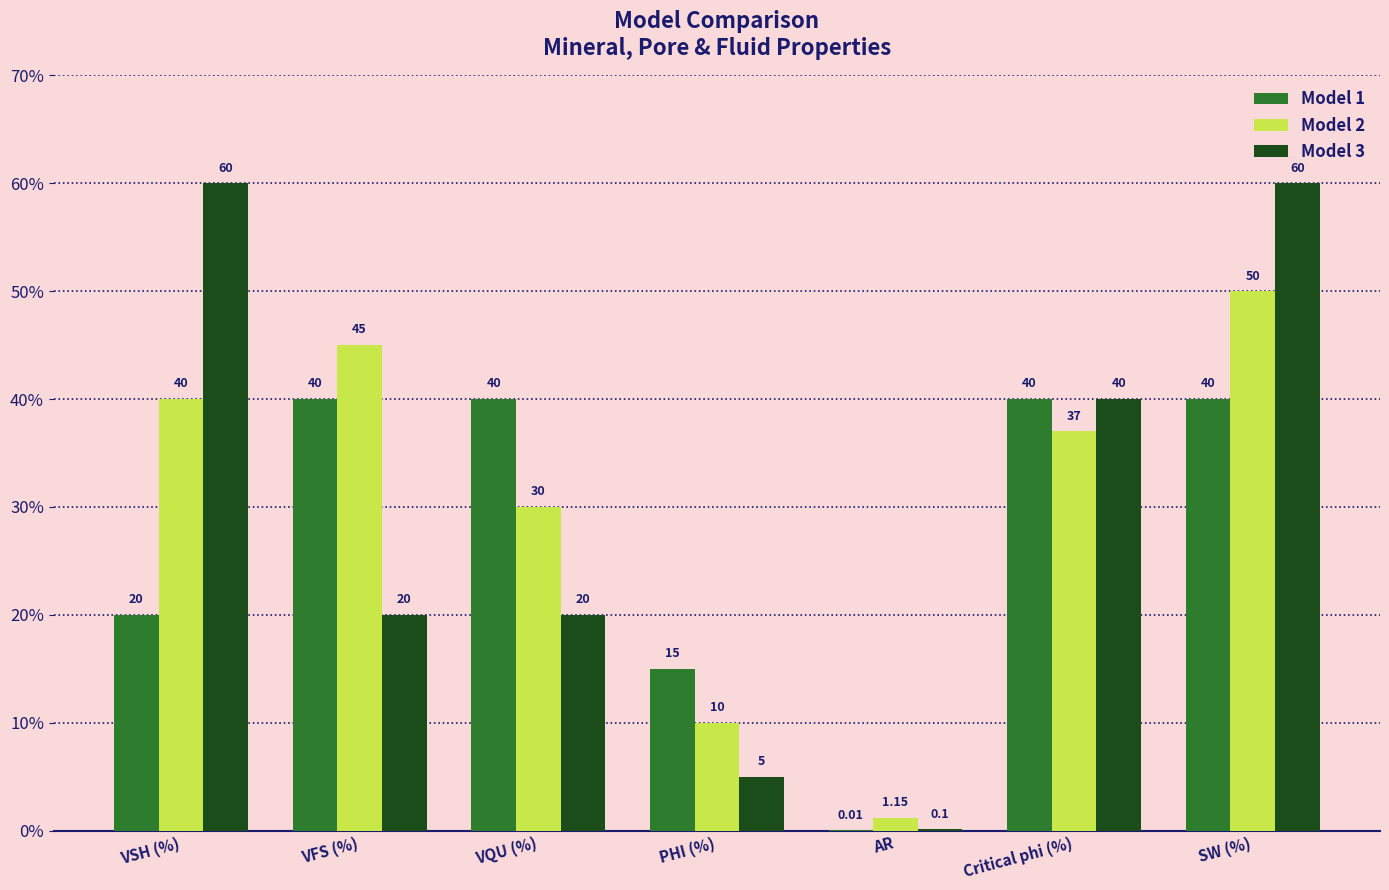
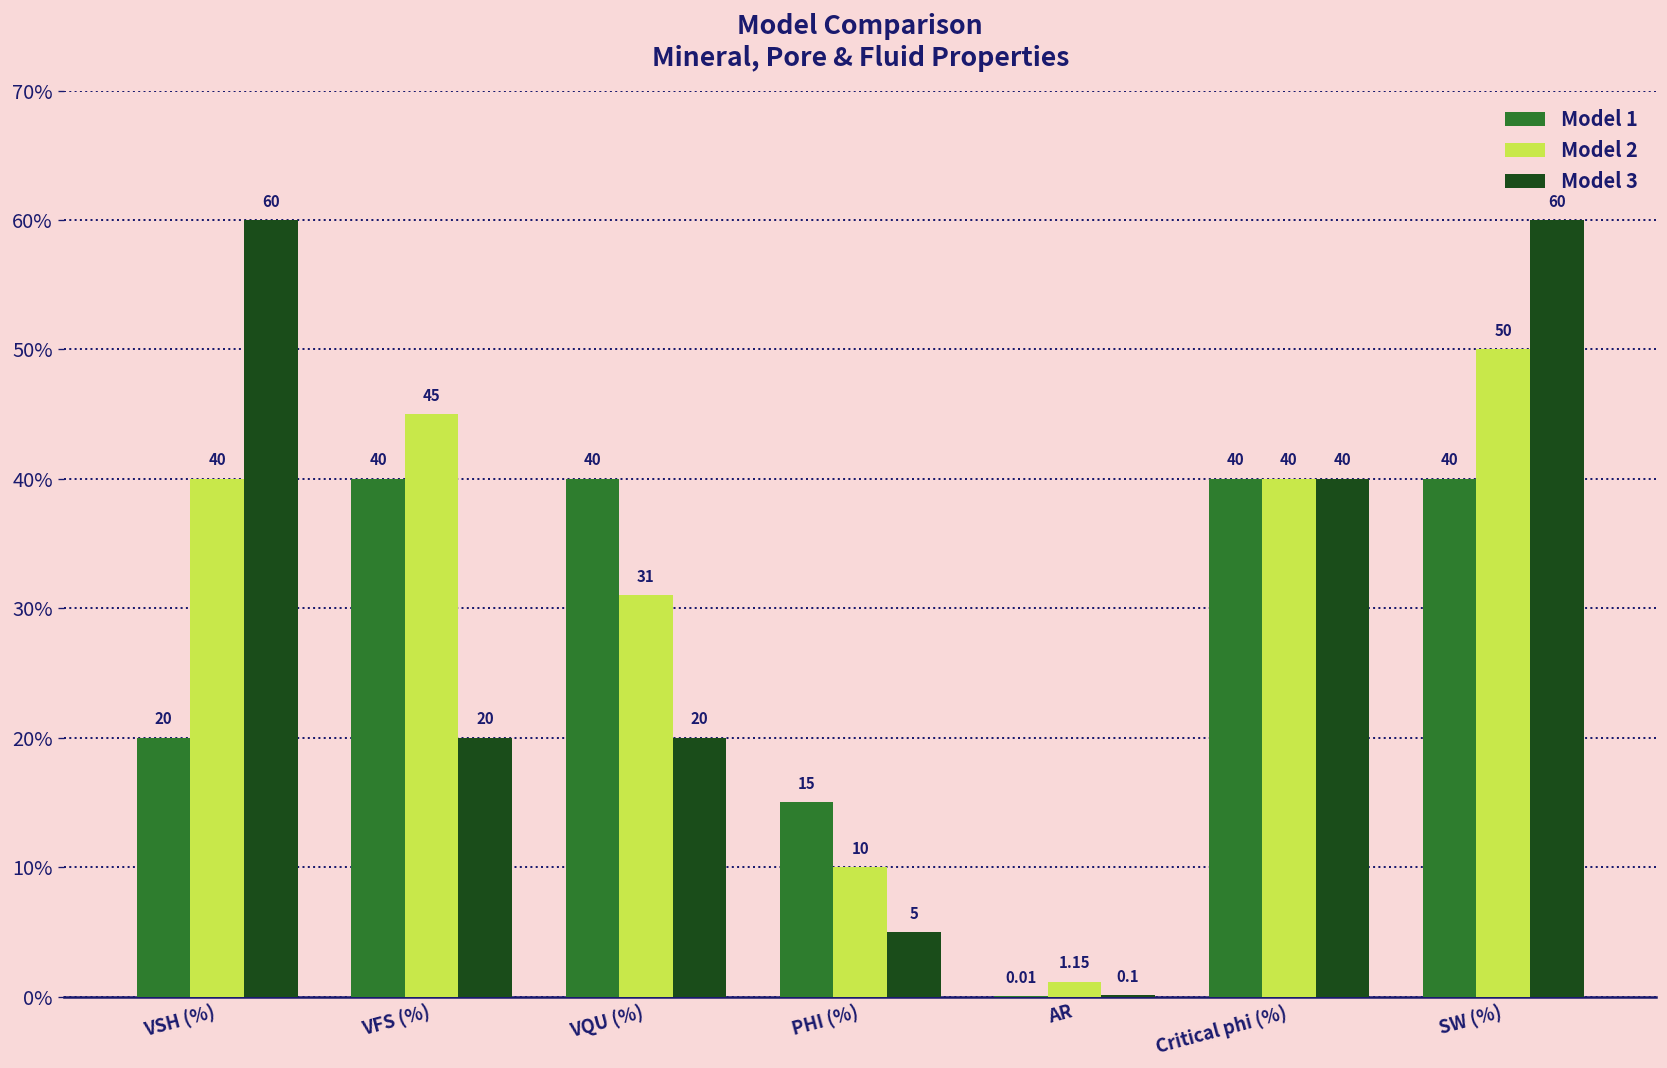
  {
    "Model 2": {
      "VSH (%)": 40,
      "VFS (%)": 45,
-     "VQU (%)": 30,
+     "VQU (%)": 31,
      "PHI (%)": 10,
      "AR": 1.15,
-     "Critical phi (%)": 37,
+     "Critical phi (%)": 40,
      "SW (%)": 50
    }
  }
